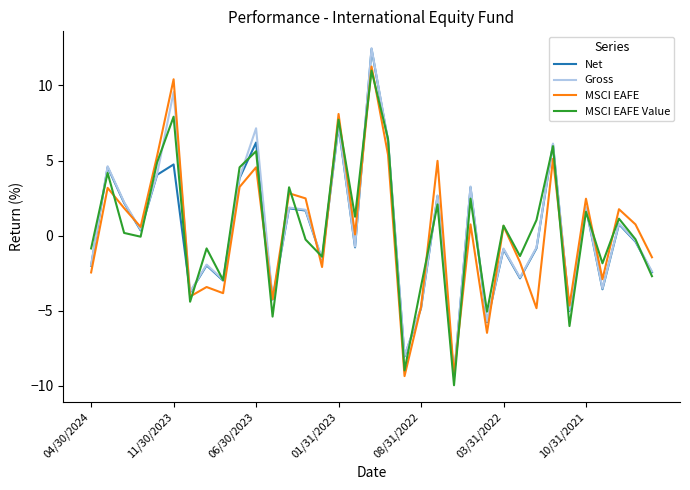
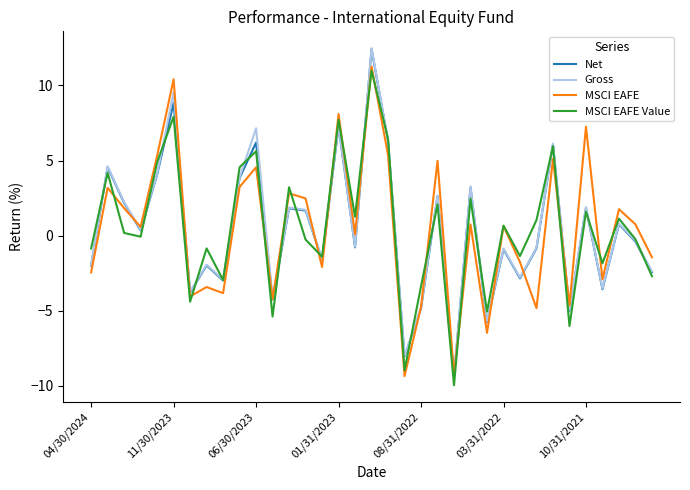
  {
    "Net": {
-     "11/30/2023": 4.7,
+     "11/30/2023": 8.8,
      "06/30/2023": 6.2
    },
    "Gross": {
      "11/30/2023": 9.6,
      "06/30/2023": 7.2
    },
    "MSCI EAFE": {
      "04/30/2024": -2.5,
      "11/30/2023": 10.4,
      "06/30/2023": 4.6,
      "01/31/2023": 8.1,
-     "10/31/2021": 2.5
+     "10/31/2021": 7.3
    },
    "MSCI EAFE Value": {
      "04/30/2024": -0.9,
      "11/30/2023": 7.9,
      "06/30/2023": 5.6,
      "01/31/2023": 7.7,
      "08/31/2022": -3.4,
      "10/31/2021": 1.6
    }
  }
